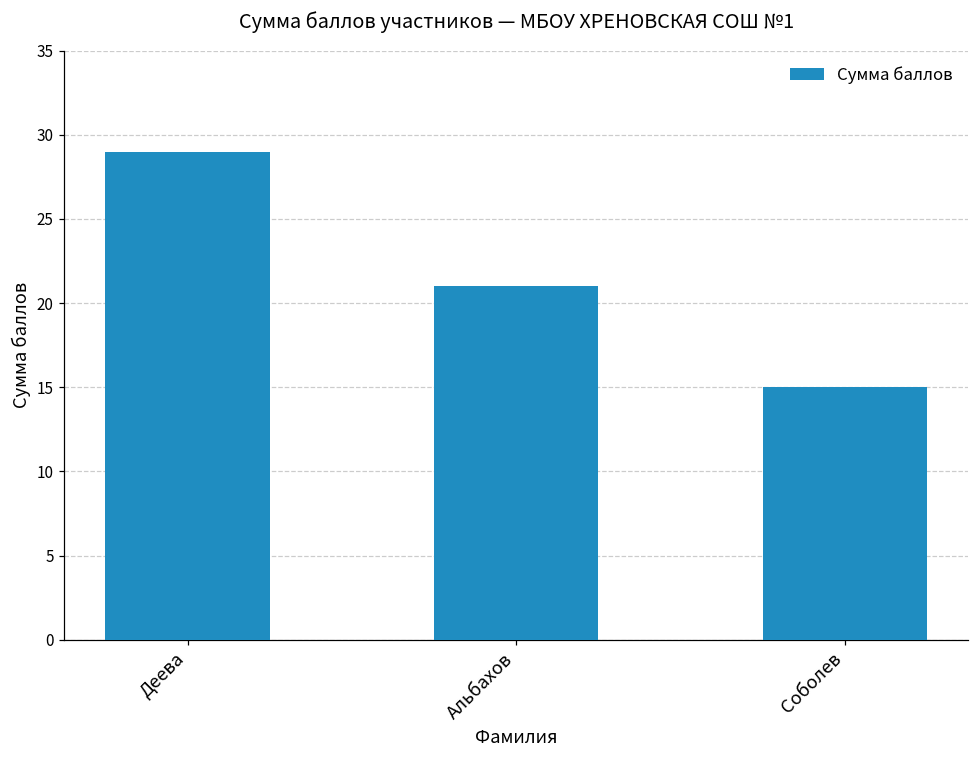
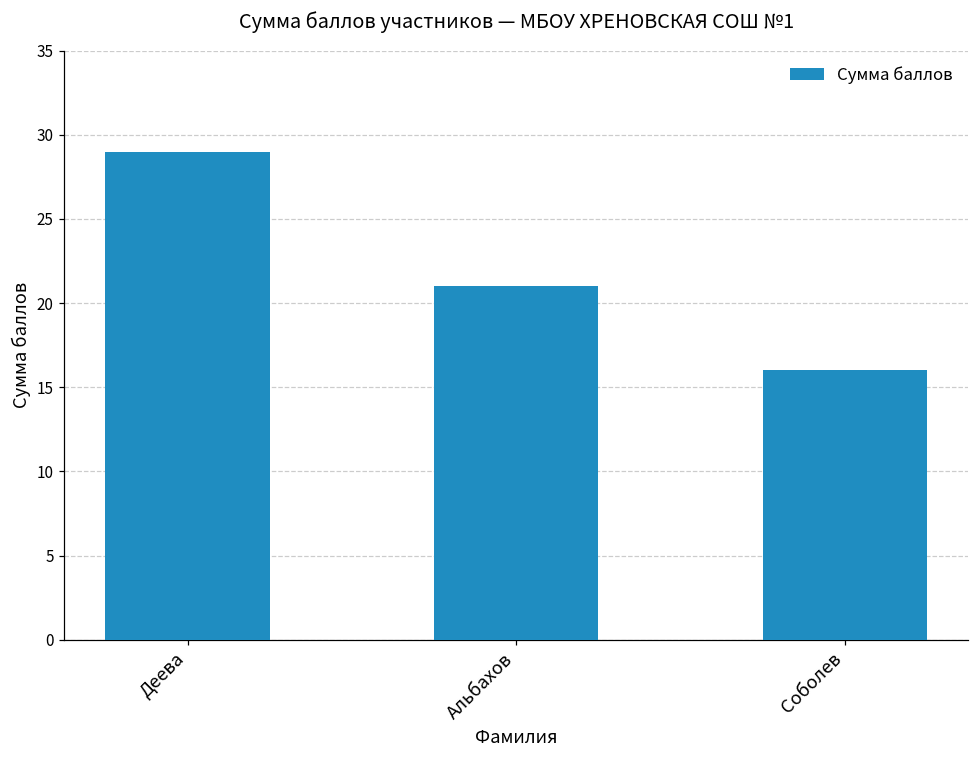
  {
    "Деева": 29,
    "Альбахов": 21,
-   "Соболев": 15
+   "Соболев": 16
  }
